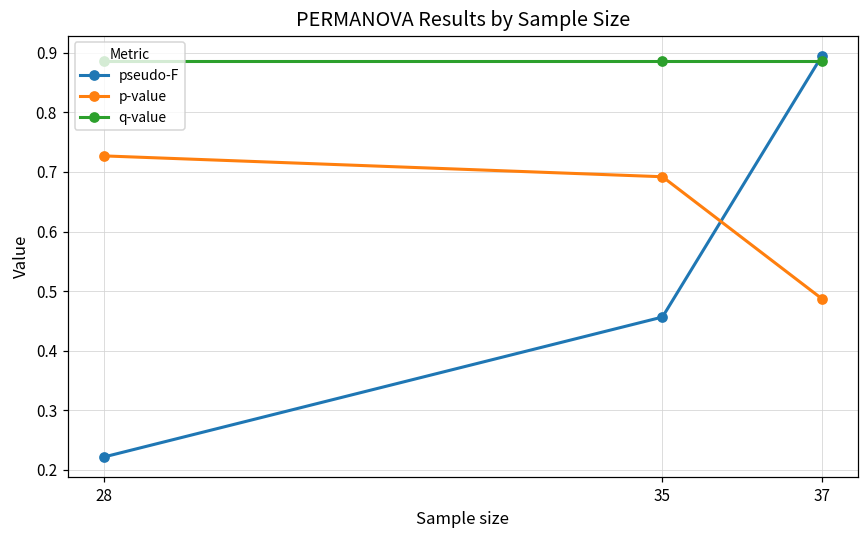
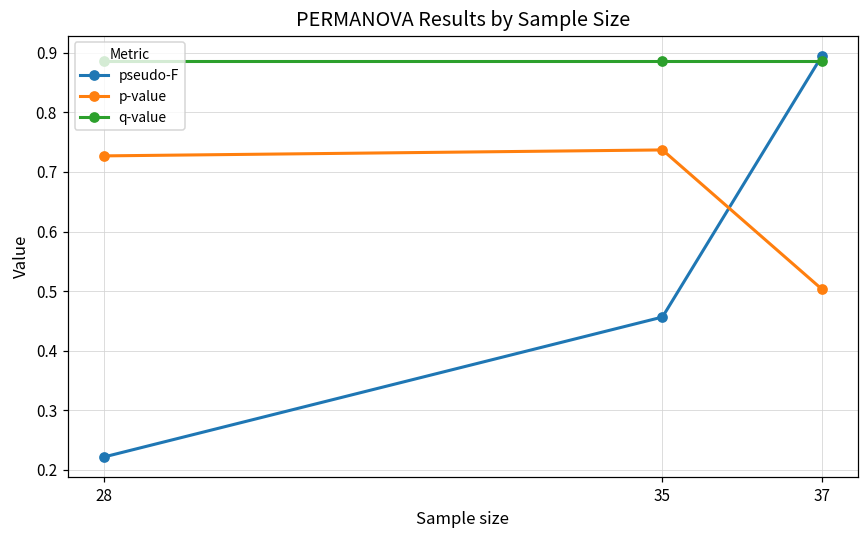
  {
    "pseudo-F": {
      "28": 0.22,
      "35": 0.46,
      "37": 0.90
    },
    "p-value": {
      "28": 0.73,
-     "35": 0.69,
-     "37": 0.49
+     "35": 0.74,
+     "37": 0.50
    },
    "q-value": {
      "35": 0.89,
      "37": 0.89
    }
  }
